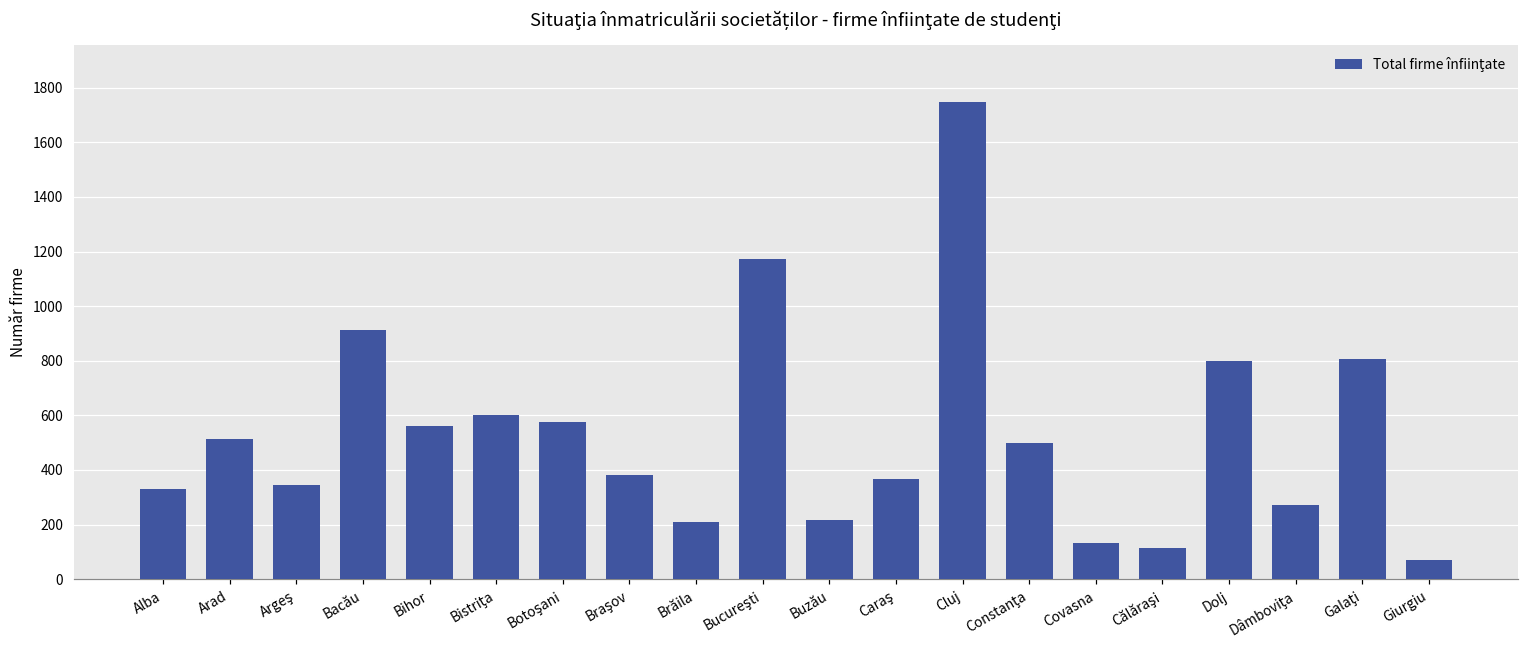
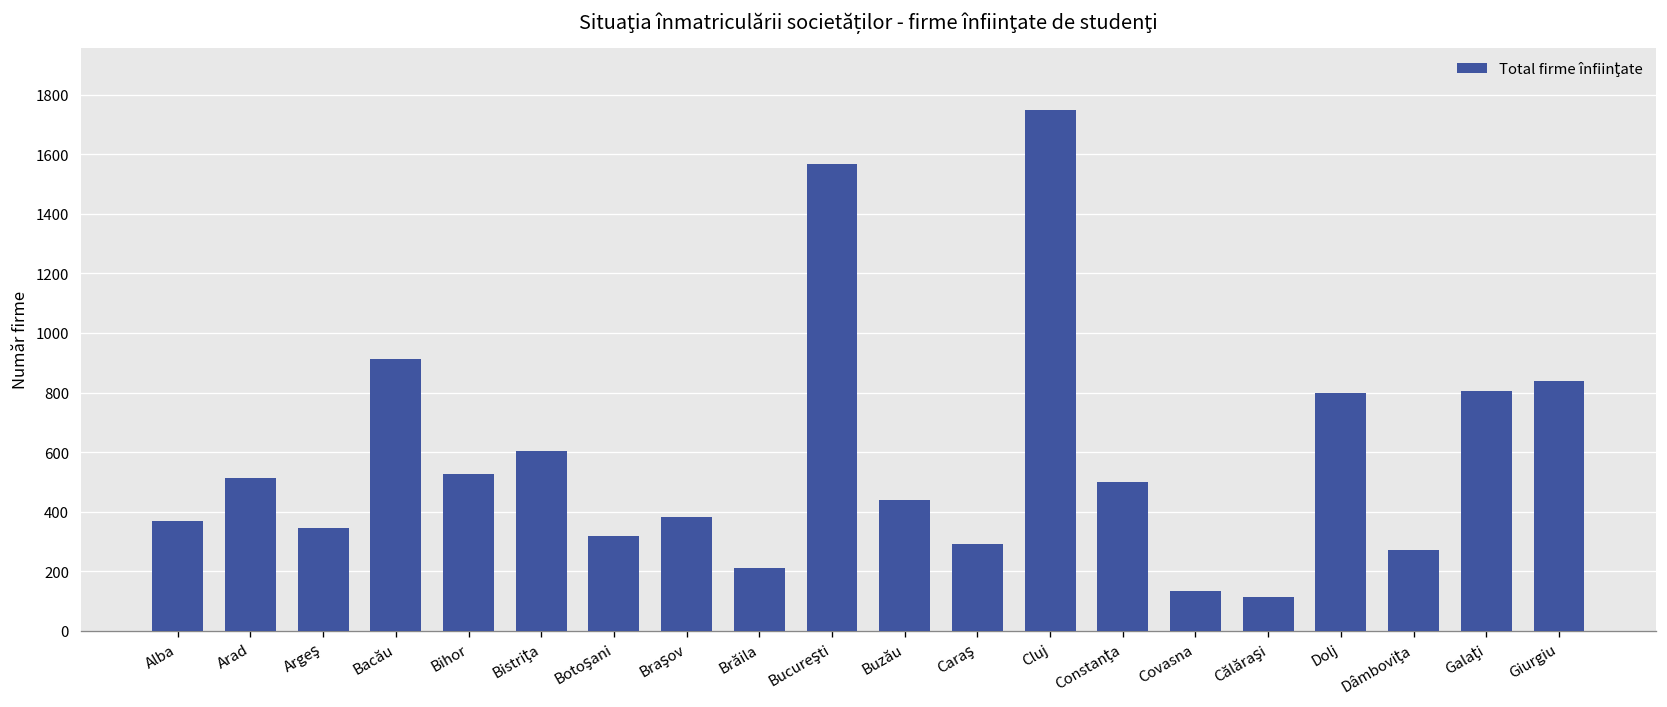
  {
-   "Alba": 330,
+   "Alba": 370,
    "Arad": 510,
    "Argeş": 350,
    "Bacău": 910,
-   "Bihor": 560,
+   "Bihor": 530,
    "Bistriţa": 600,
-   "Botoşani": 580,
+   "Botoşani": 320,
    "Braşov": 380,
    "Brăila": 210,
-   "Bucureşti": 1170,
-   "Buzău": 220,
-   "Caraş": 370,
+   "Bucureşti": 1570,
+   "Buzău": 440,
+   "Caraş": 290,
    "Cluj": 1750,
    "Constanţa": 500,
    "Covasna": 130,
    "Călăraşi": 110,
    "Dolj": 800,
    "Dâmboviţa": 270,
    "Galaţi": 810,
-   "Giurgiu": 70
+   "Giurgiu": 840
  }
